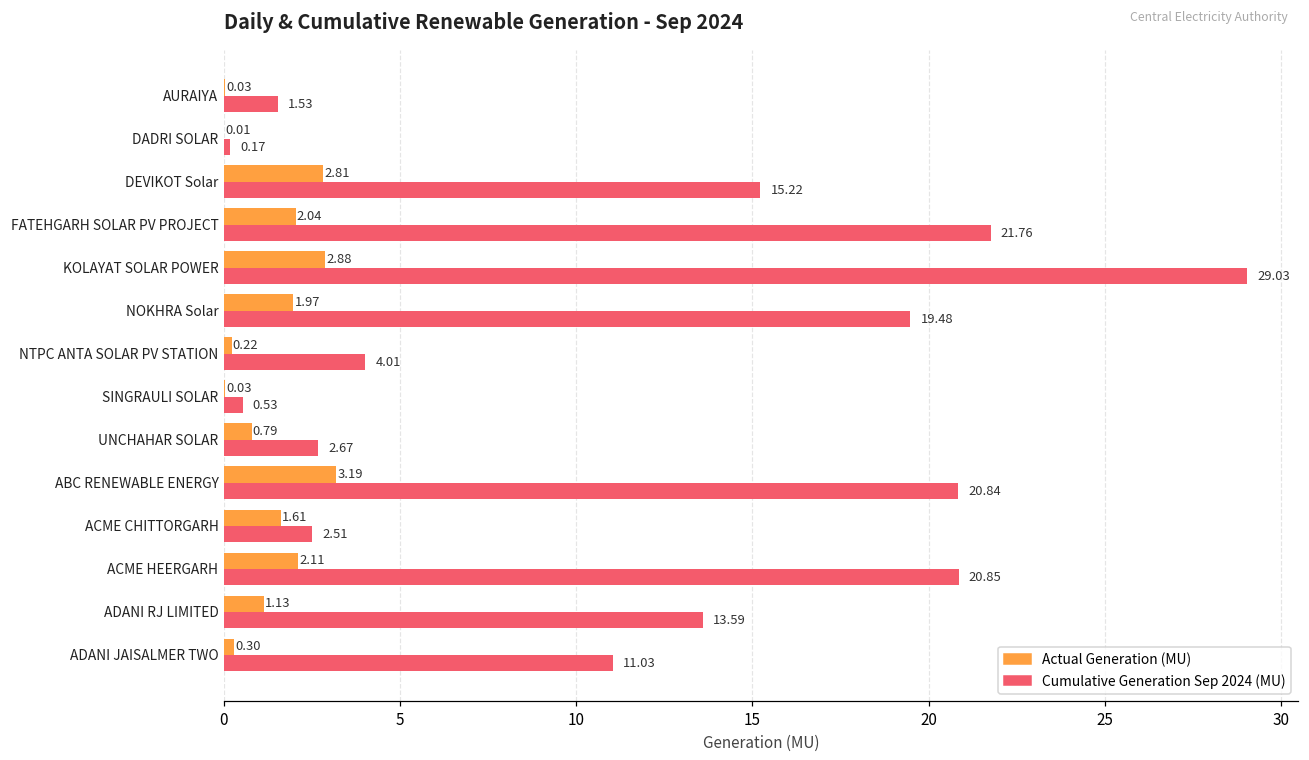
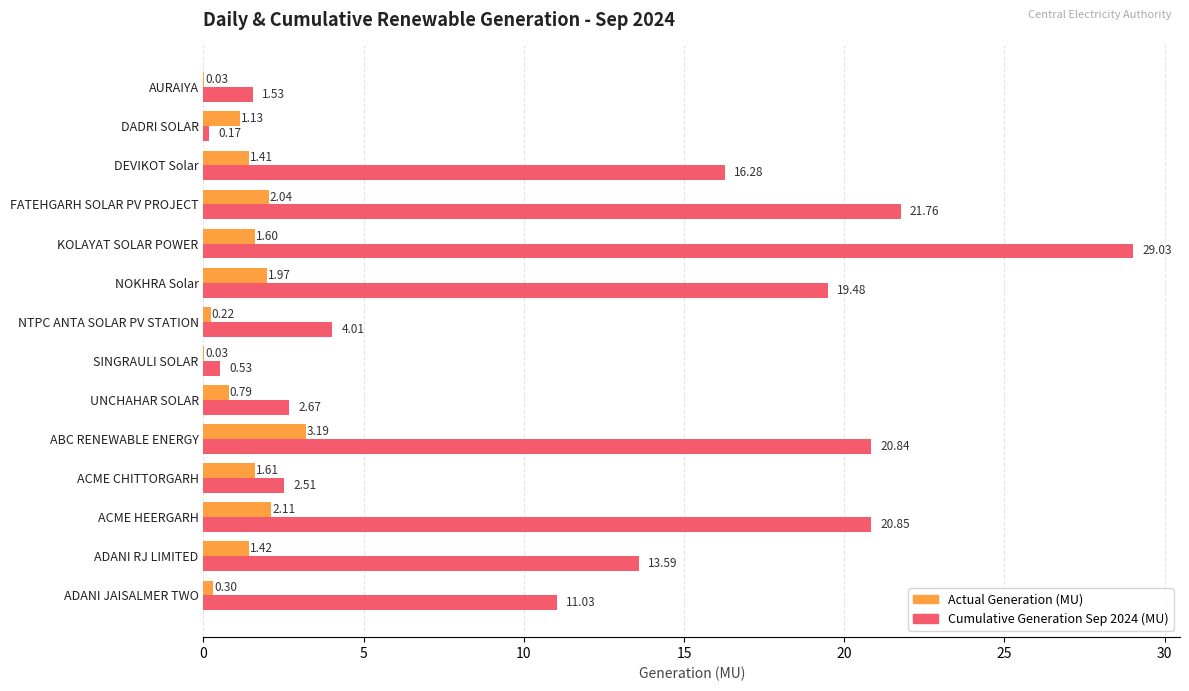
  {
    "Actual Generation (MU)": {
      "AURAIYA": 0.03,
-     "DADRI SOLAR": 0.01,
-     "DEVIKOT Solar": 2.81,
+     "DADRI SOLAR": 1.13,
+     "DEVIKOT Solar": 1.41,
      "FATEHGARH SOLAR PV PROJECT": 2.04,
-     "KOLAYAT SOLAR POWER": 2.88,
+     "KOLAYAT SOLAR POWER": 1.60,
      "NOKHRA Solar": 1.97,
      "NTPC ANTA SOLAR PV STATION": 0.22,
      "SINGRAULI SOLAR": 0.03,
      "UNCHAHAR SOLAR": 0.79,
      "ABC RENEWABLE ENERGY": 3.19,
      "ACME CHITTORGARH": 1.61,
      "ACME HEERGARH": 2.11,
-     "ADANI RJ LIMITED": 1.13,
+     "ADANI RJ LIMITED": 1.42,
      "ADANI JAISALMER TWO": 0.30
    },
    "Cumulative Generation Sep 2024 (MU)": {
      "AURAIYA": 1.53,
      "DADRI SOLAR": 0.17,
-     "DEVIKOT Solar": 15.22,
+     "DEVIKOT Solar": 16.28,
      "FATEHGARH SOLAR PV PROJECT": 21.76,
      "KOLAYAT SOLAR POWER": 29.03,
      "NOKHRA Solar": 19.48,
      "NTPC ANTA SOLAR PV STATION": 4.01,
      "SINGRAULI SOLAR": 0.53,
      "UNCHAHAR SOLAR": 2.67,
      "ABC RENEWABLE ENERGY": 20.84,
      "ACME CHITTORGARH": 2.51,
      "ACME HEERGARH": 20.85,
      "ADANI RJ LIMITED": 13.59,
      "ADANI JAISALMER TWO": 11.03
    }
  }
